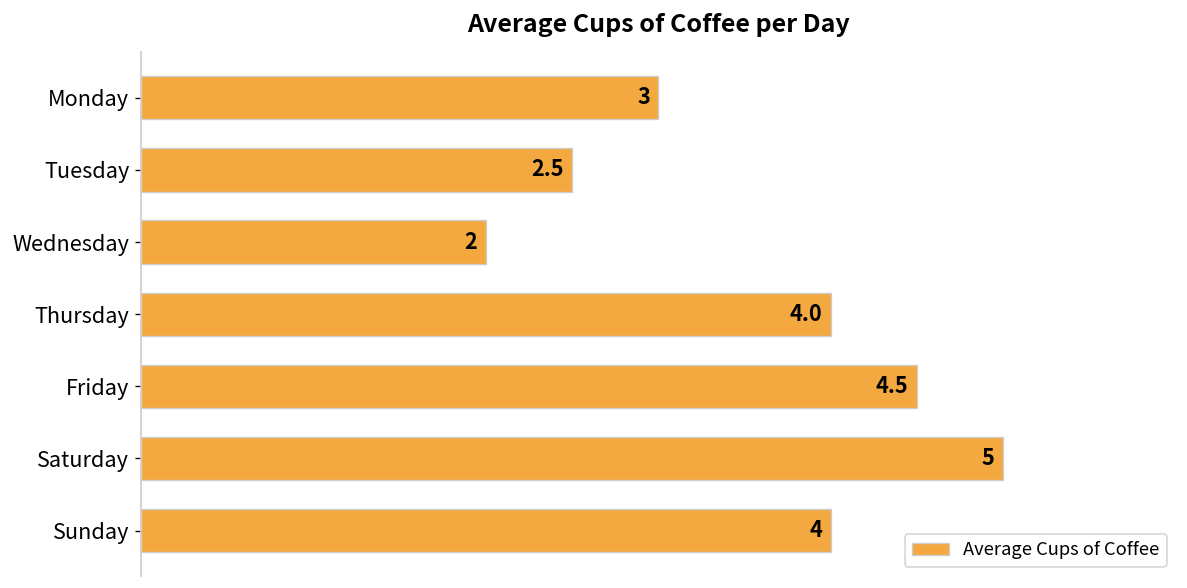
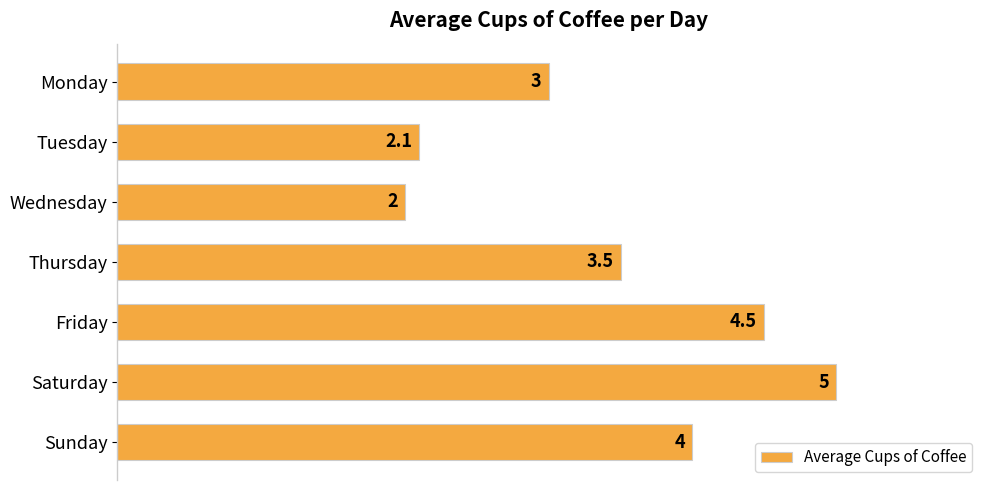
  {
    "Monday": 3,
-   "Tuesday": 2.5,
+   "Tuesday": 2.1,
    "Wednesday": 2,
-   "Thursday": 4.0,
+   "Thursday": 3.5,
    "Friday": 4.5,
    "Saturday": 5,
    "Sunday": 4
  }
